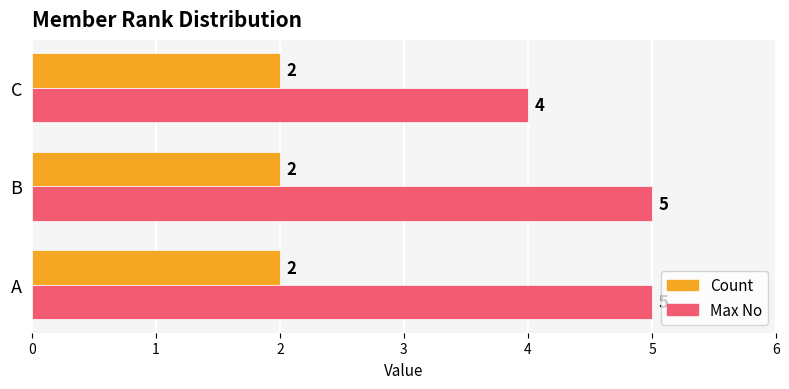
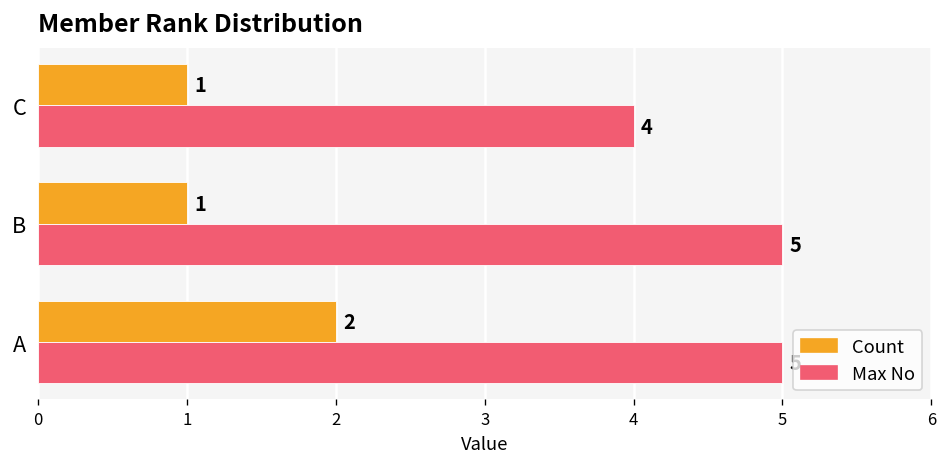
  {
    "Count": {
-     "C": 2,
-     "B": 2,
+     "C": 1,
+     "B": 1,
      "A": 2
    },
    "Max No": {
      "C": 4,
      "B": 5
    }
  }
